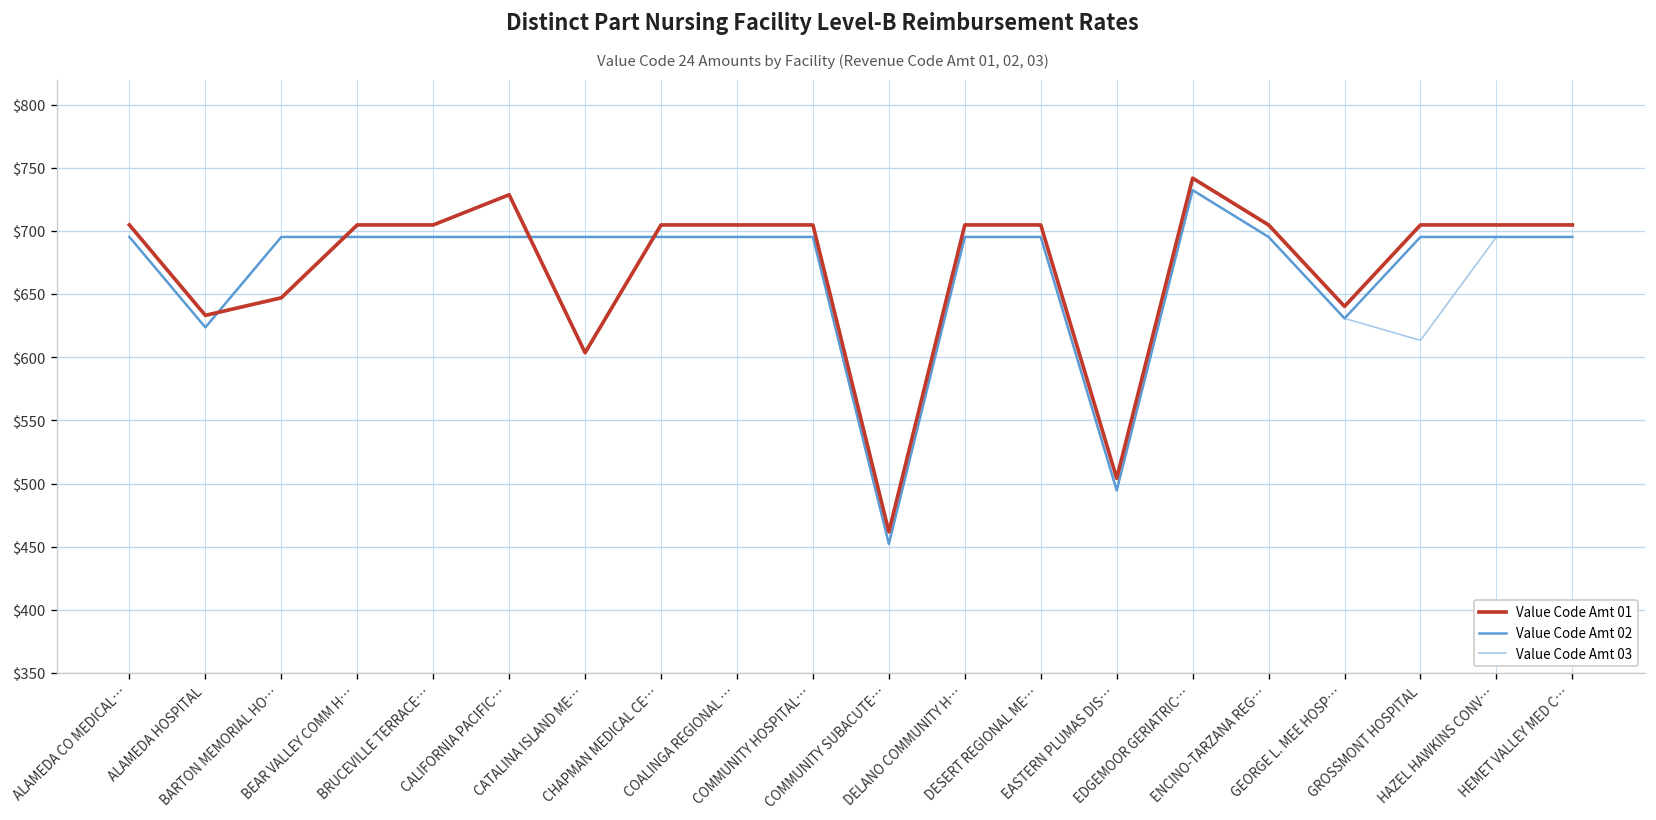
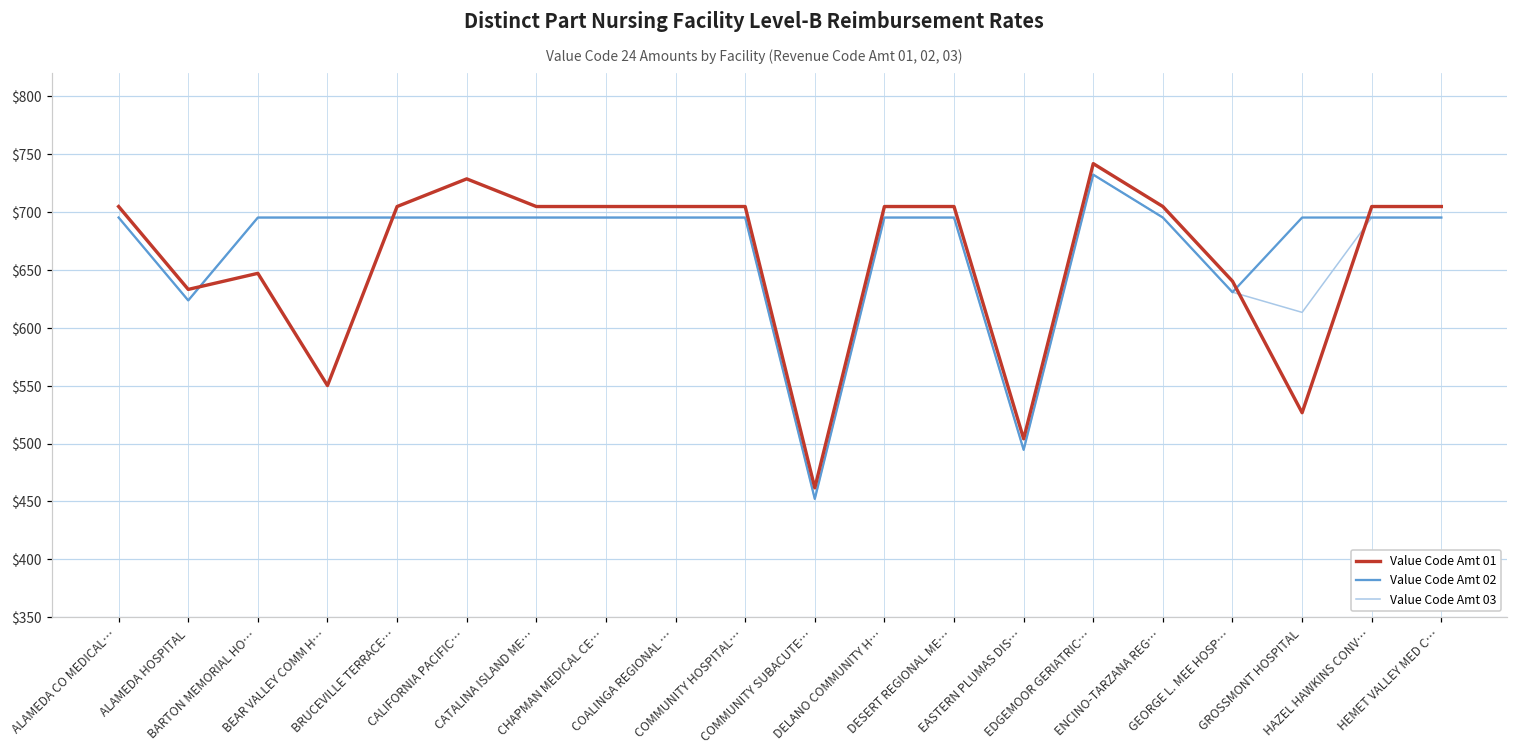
  {
    "Value Code Amt 01": {
      "ALAMEDA CO MEDICAL…": "$705",
      "ALAMEDA HOSPITAL": "$633",
      "BARTON MEMORIAL HO…": "$647",
-     "BEAR VALLEY COMM H…": "$705",
+     "BEAR VALLEY COMM H…": "$550",
      "BRUCEVILLE TERRACE…": "$705",
      "CALIFORNIA PACIFIC…": "$729",
-     "CATALINA ISLAND ME…": "$604",
+     "CATALINA ISLAND ME…": "$705",
      "CHAPMAN MEDICAL CE…": "$705",
      "COALINGA REGIONAL …": "$705",
      "COMMUNITY HOSPITAL…": "$705",
      "COMMUNITY SUBACUTE…": "$462",
      "DELANO COMMUNITY H…": "$705",
      "DESERT REGIONAL ME…": "$705",
      "EASTERN PLUMAS DIS…": "$504",
      "EDGEMOOR GERIATRIC…": "$742",
      "ENCINO-TARZANA REG…": "$705",
      "GEORGE L. MEE HOSP…": "$640",
-     "GROSSMONT HOSPITAL": "$705",
+     "GROSSMONT HOSPITAL": "$527",
      "HAZEL HAWKINS CONV…": "$705",
      "HEMET VALLEY MED C…": "$705"
    },
    "Value Code Amt 02": {
      "GROSSMONT HOSPITAL": "$695"
    },
    "Value Code Amt 03": {
      "GROSSMONT HOSPITAL": "$613"
    }
  }
